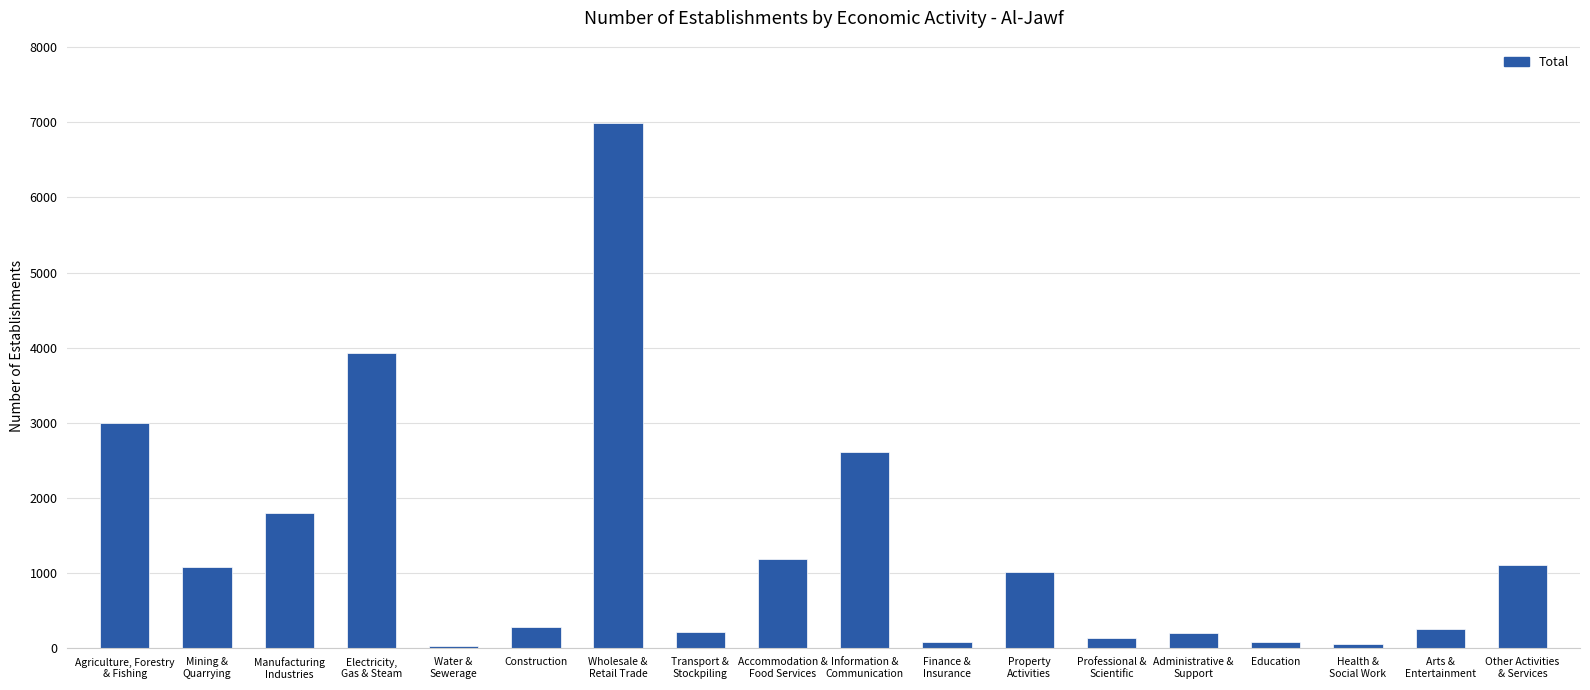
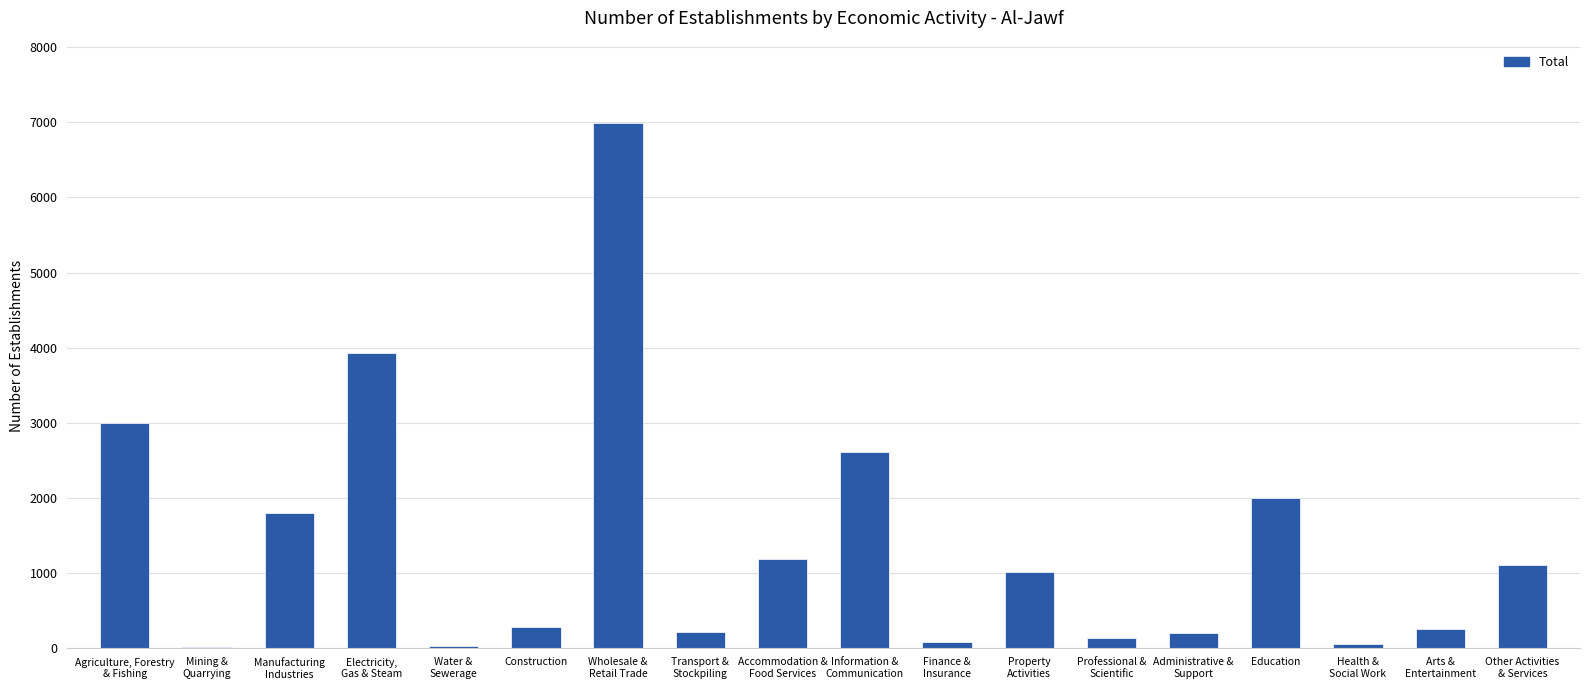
  {
    "Agriculture, Forestry & Fishing": 3000,
-   "Mining & Quarrying": 1100,
+   "Mining & Quarrying": 0,
    "Manufacturing Industries": 1800,
    "Electricity, Gas & Steam": 3900,
    "Construction": 300,
    "Wholesale & Retail Trade": 7000,
    "Transport & Stockpiling": 200,
    "Accommodation & Food Services": 1200,
    "Information & Communication": 2600,
    "Finance & Insurance": 100,
    "Property Activities": 1000,
    "Professional & Scientific": 100,
    "Administrative & Support": 200,
-   "Education": 100,
+   "Education": 2000,
    "Health & Social Work": 0,
    "Arts & Entertainment": 200,
    "Other Activities & Services": 1100
  }
